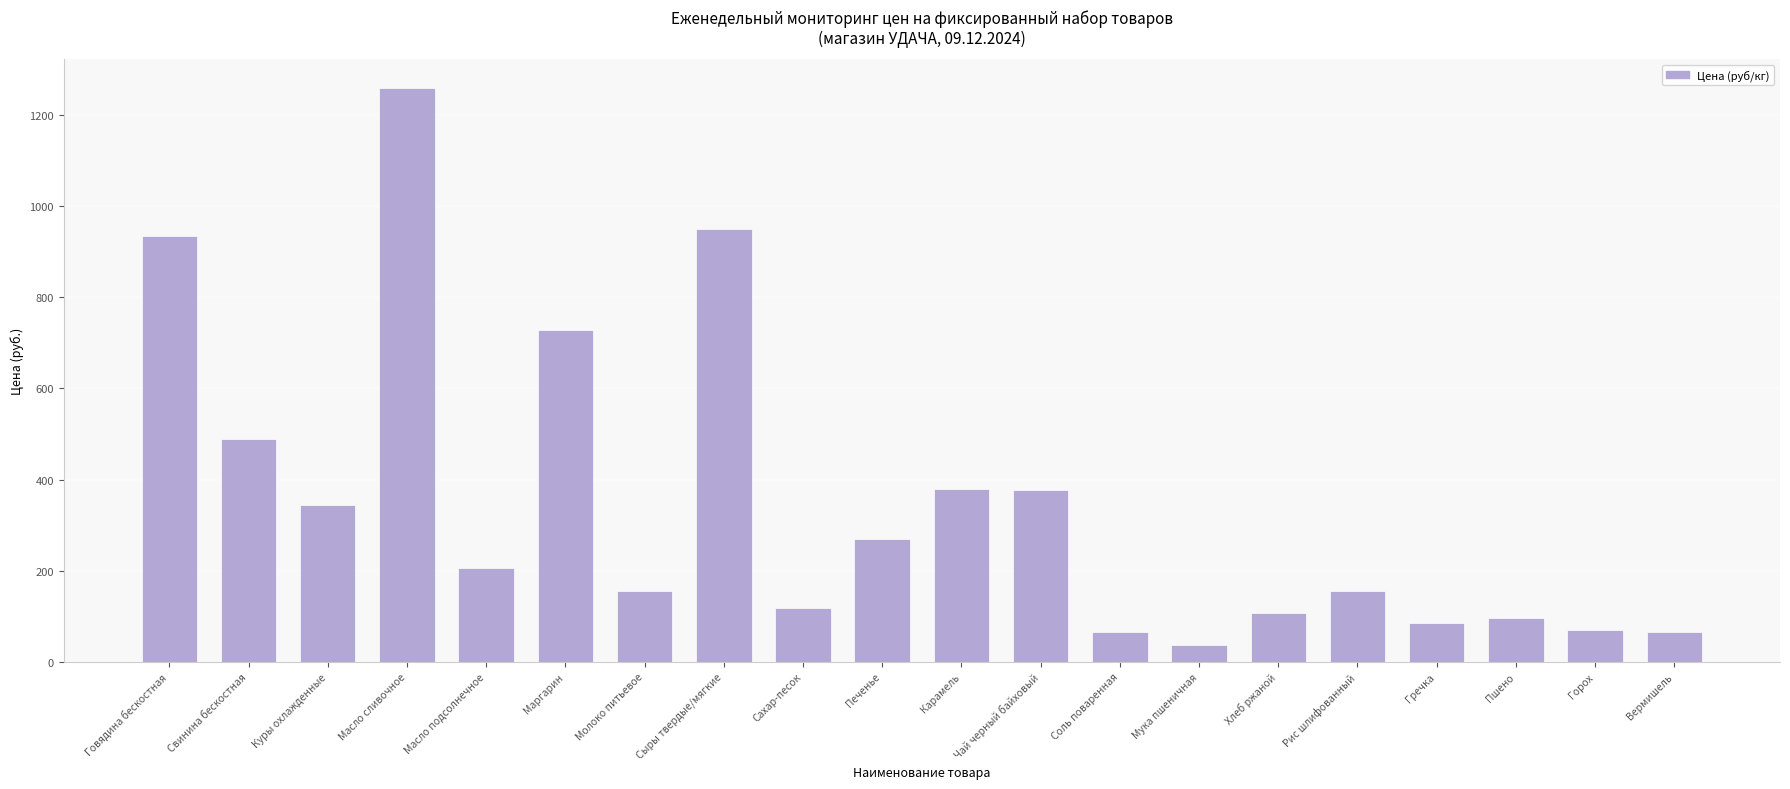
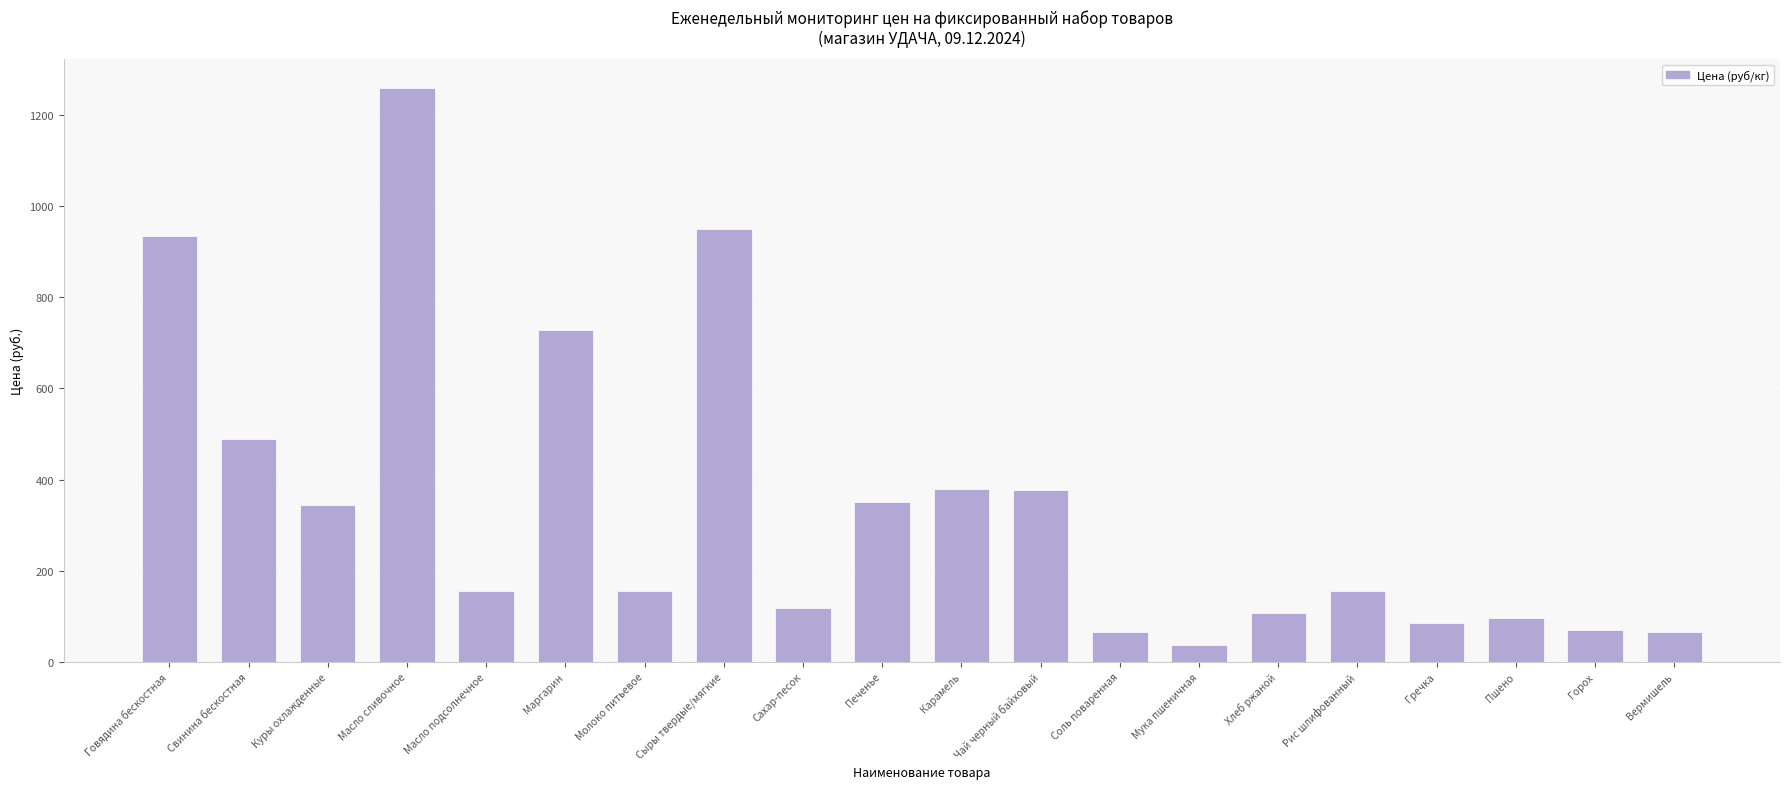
  {
    "Говядина бескостная": 940,
    "Свинина бескостная": 490,
    "Куры охлажденные": 350,
    "Масло сливочное": 1260,
-   "Масло подсолнечное": 210,
+   "Масло подсолнечное": 160,
    "Маргарин": 730,
    "Молоко питьевое": 160,
    "Сыры твердые/мягкие": 950,
    "Сахар-песок": 120,
-   "Печенье": 270,
+   "Печенье": 350,
    "Карамель": 380,
    "Чай черный байховый": 380,
    "Соль поваренная": 70,
    "Мука пшеничная": 40,
    "Хлеб ржаной": 110,
    "Рис шлифованный": 160,
    "Гречка": 90,
    "Пшено": 100,
    "Горох": 70,
    "Вермишель": 70
  }
